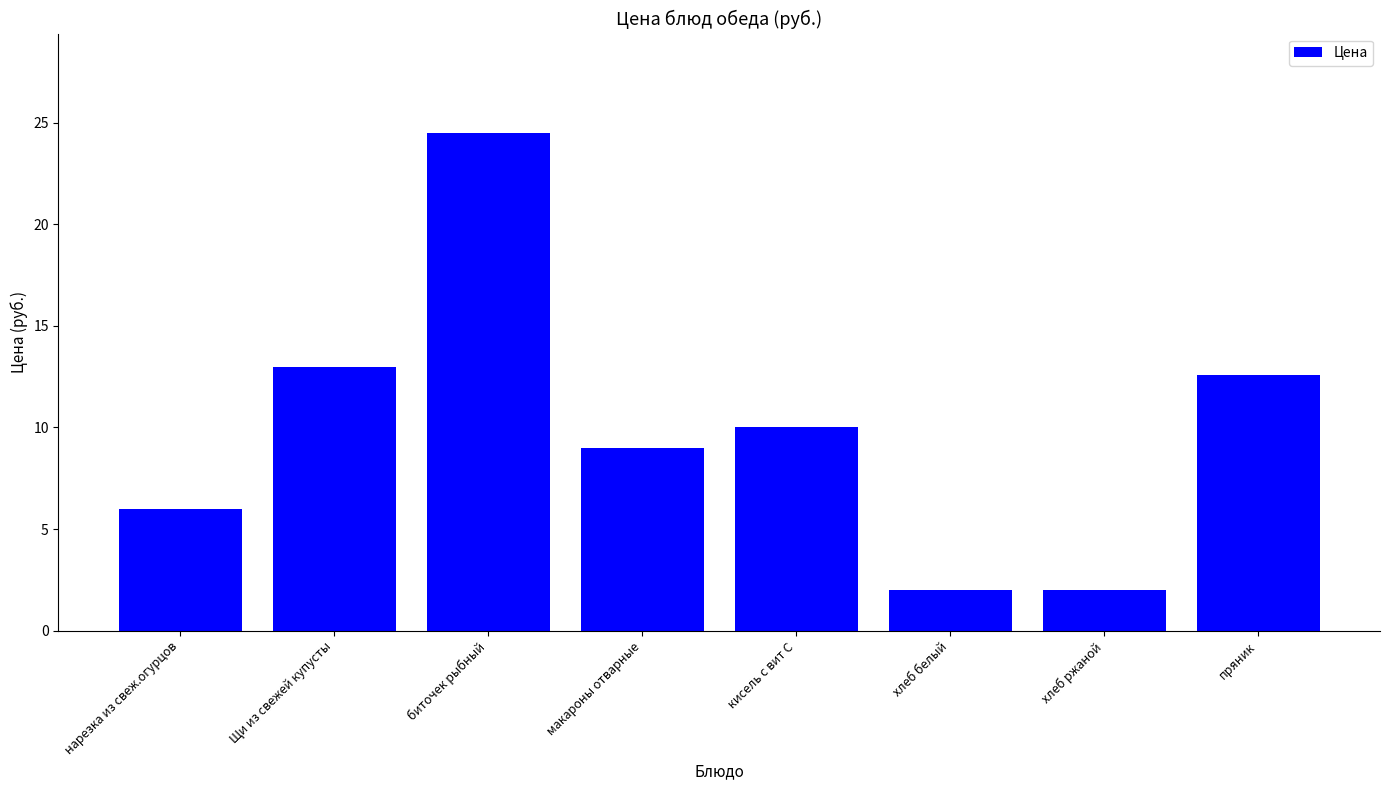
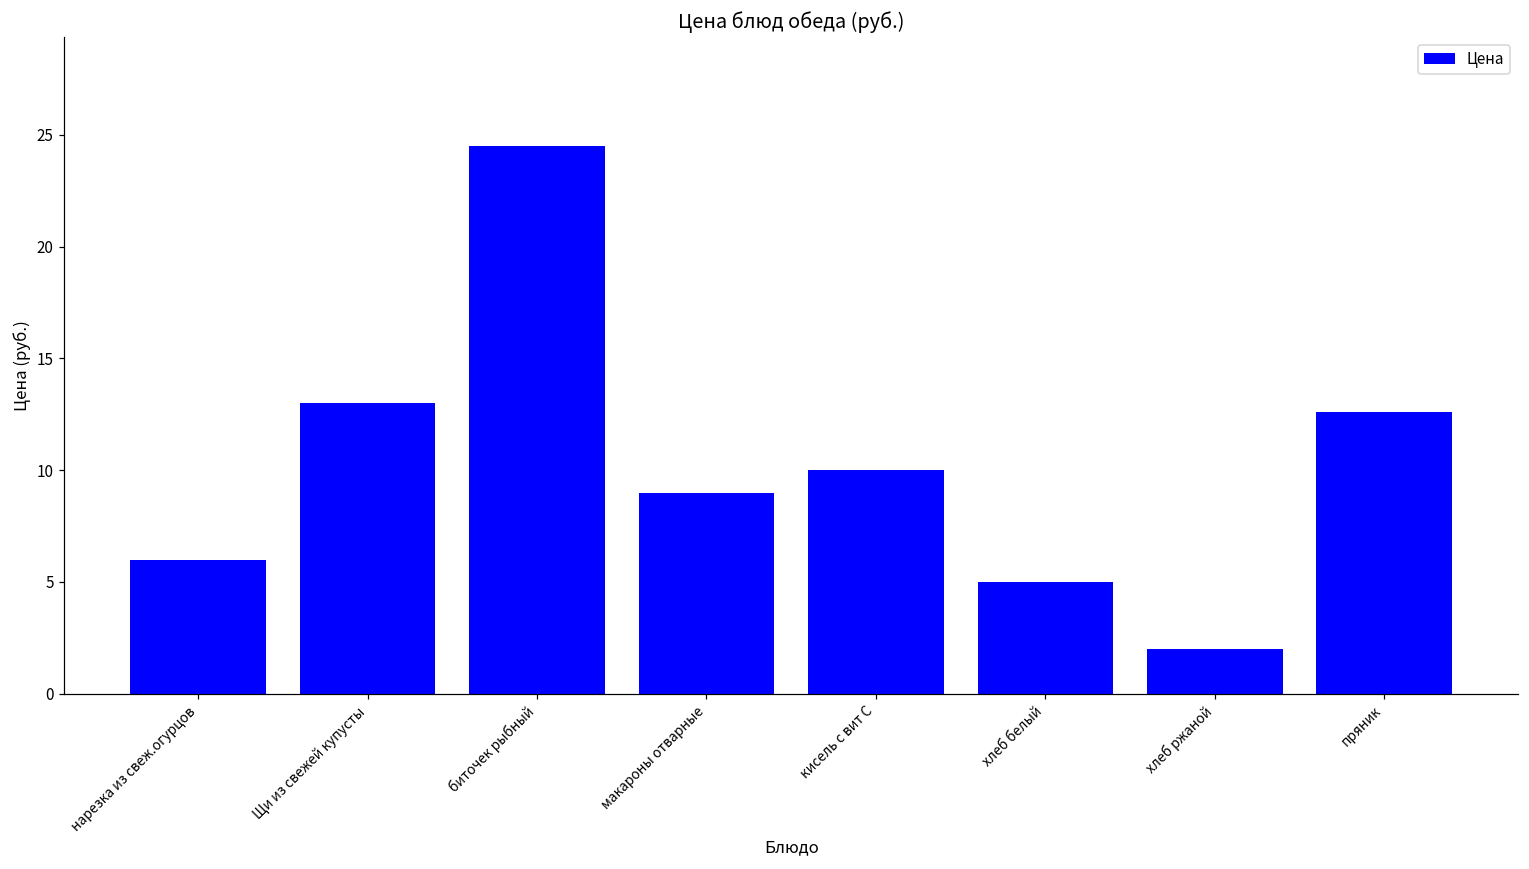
  {
    "нарезка из свеж.огурцов": 6,
    "Щи из свежей купусты": 13,
    "биточек рыбный": 24.5,
    "макароны отварные": 9,
    "кисель с вит С": 10,
-   "хлеб белый": 2,
+   "хлеб белый": 5,
    "хлеб ржаной": 2,
    "пряник": 12.6
  }
